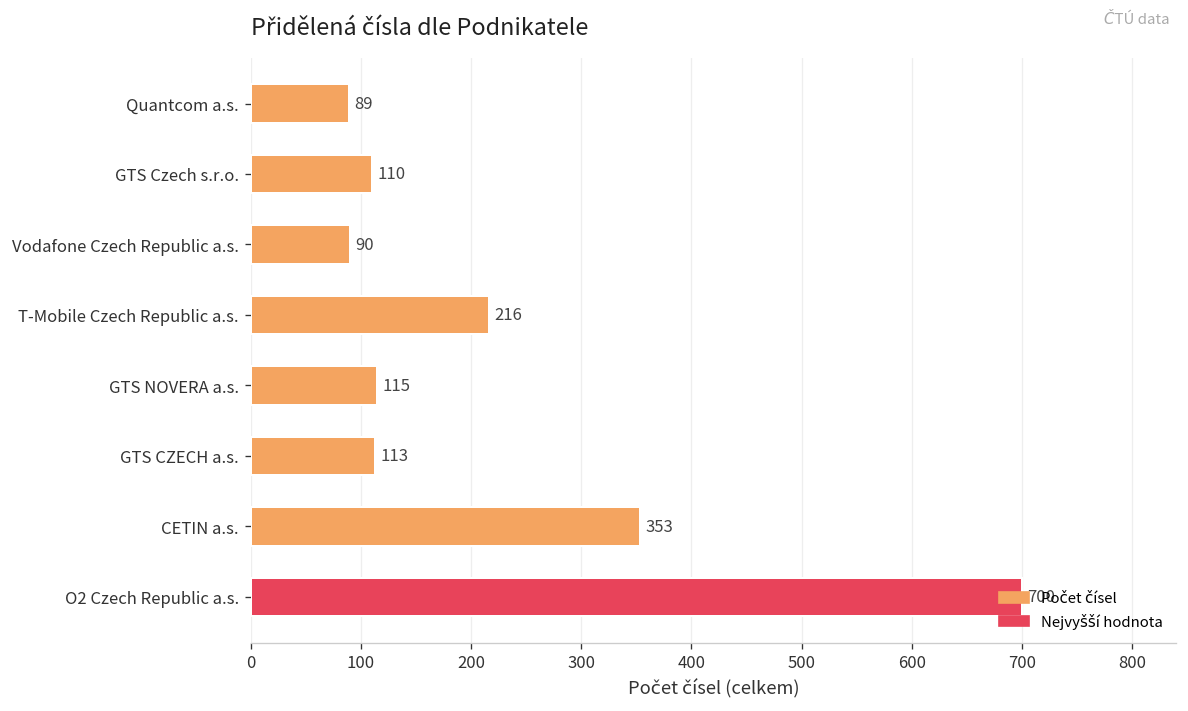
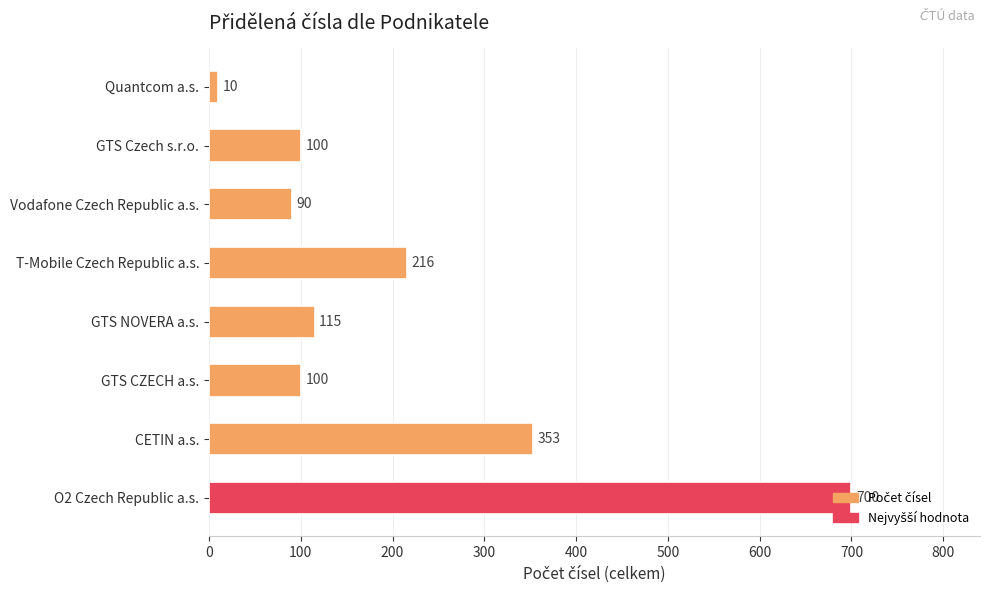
  {
-   "Quantcom a.s.": 89,
-   "GTS Czech s.r.o.": 110,
+   "Quantcom a.s.": 10,
+   "GTS Czech s.r.o.": 100,
    "Vodafone Czech Republic a.s.": 90,
    "T-Mobile Czech Republic a.s.": 216,
    "GTS NOVERA a.s.": 115,
-   "GTS CZECH a.s.": 113,
+   "GTS CZECH a.s.": 100,
    "CETIN a.s.": 353,
    "O2 Czech Republic a.s.": 700
  }
